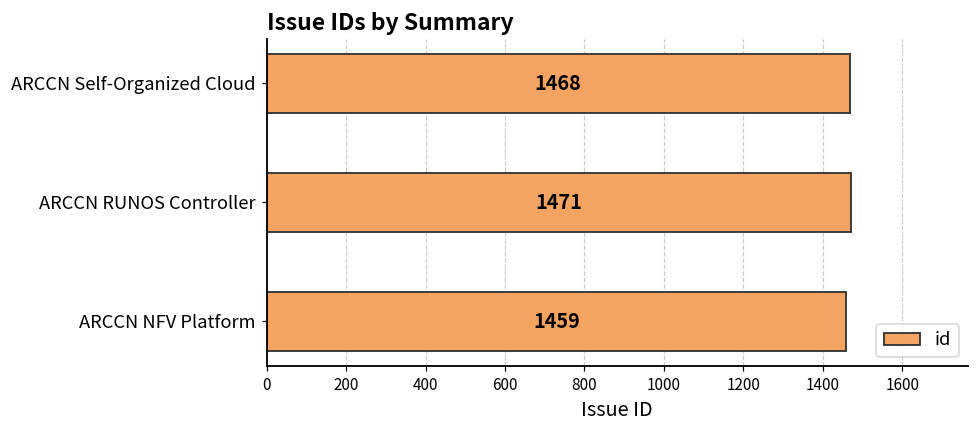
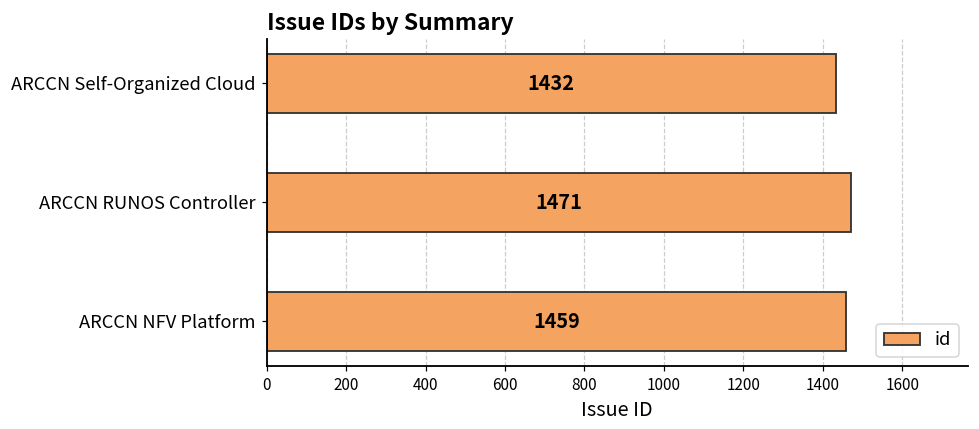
  {
-   "ARCCN Self-Organized Cloud": 1468,
+   "ARCCN Self-Organized Cloud": 1432,
    "ARCCN RUNOS Controller": 1471,
    "ARCCN NFV Platform": 1459
  }
